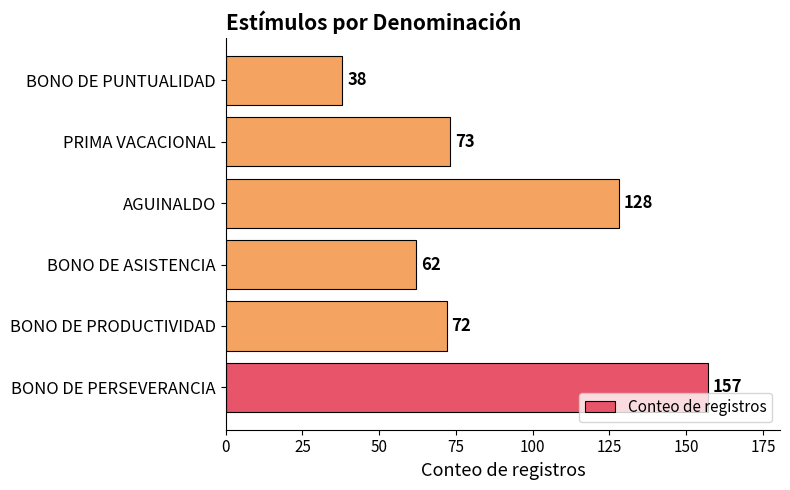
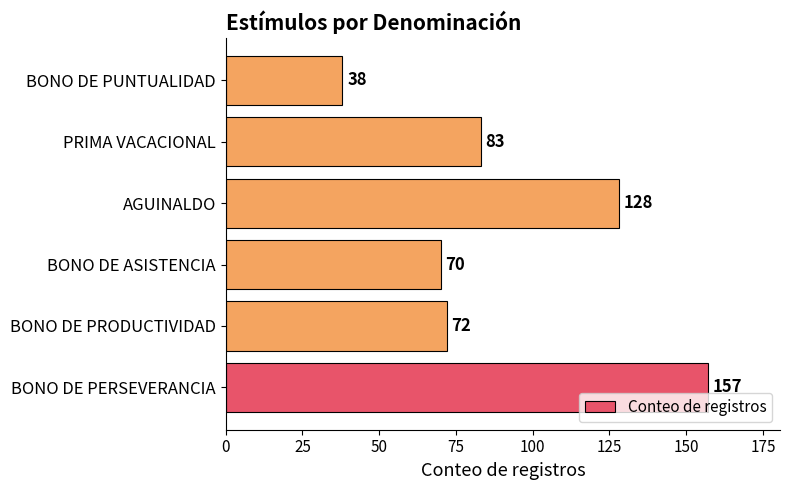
  {
    "BONO DE PUNTUALIDAD": 38,
-   "PRIMA VACACIONAL": 73,
+   "PRIMA VACACIONAL": 83,
    "AGUINALDO": 128,
-   "BONO DE ASISTENCIA": 62,
+   "BONO DE ASISTENCIA": 70,
    "BONO DE PRODUCTIVIDAD": 72
  }
